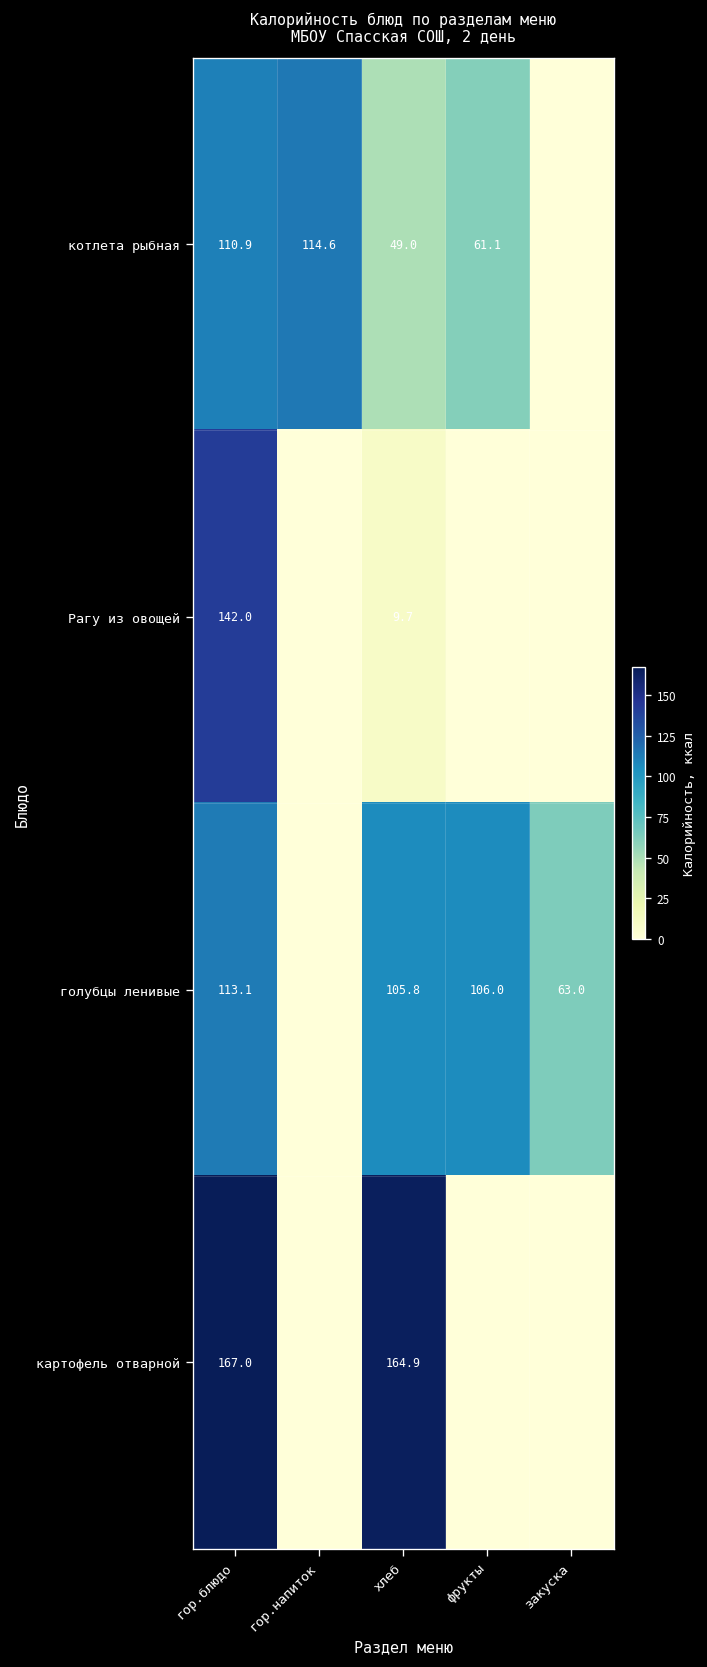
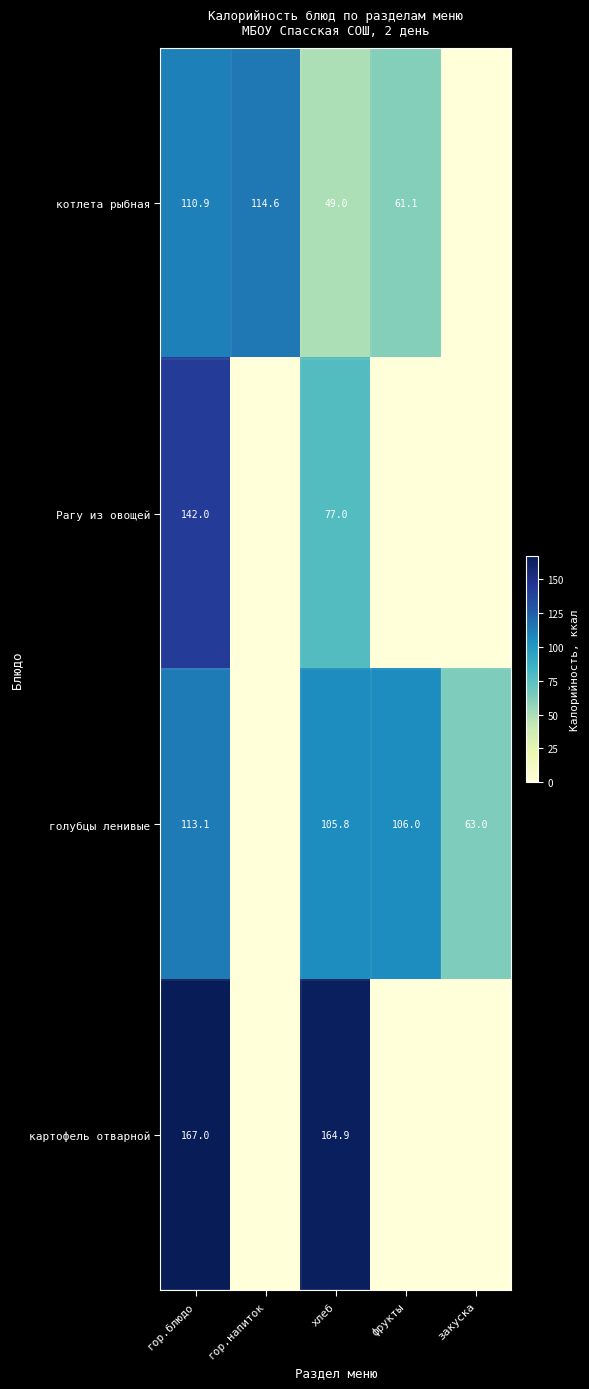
  {
    "котлета рыбная": {
      "гор.блюдо": 110.9,
      "гор.напиток": 114.6,
      "хлеб": 49.0,
      "фрукты": 61.1
    },
    "Рагу из овощей": {
      "гор.блюдо": 142.0,
-     "хлеб": 9.7
+     "хлеб": 77.0
    },
    "голубцы ленивые": {
      "гор.блюдо": 113.1,
      "хлеб": 105.8,
      "фрукты": 106.0,
      "закуска": 63.0
    },
    "картофель отварной": {
      "гор.блюдо": 167.0,
      "хлеб": 164.9
    }
  }
